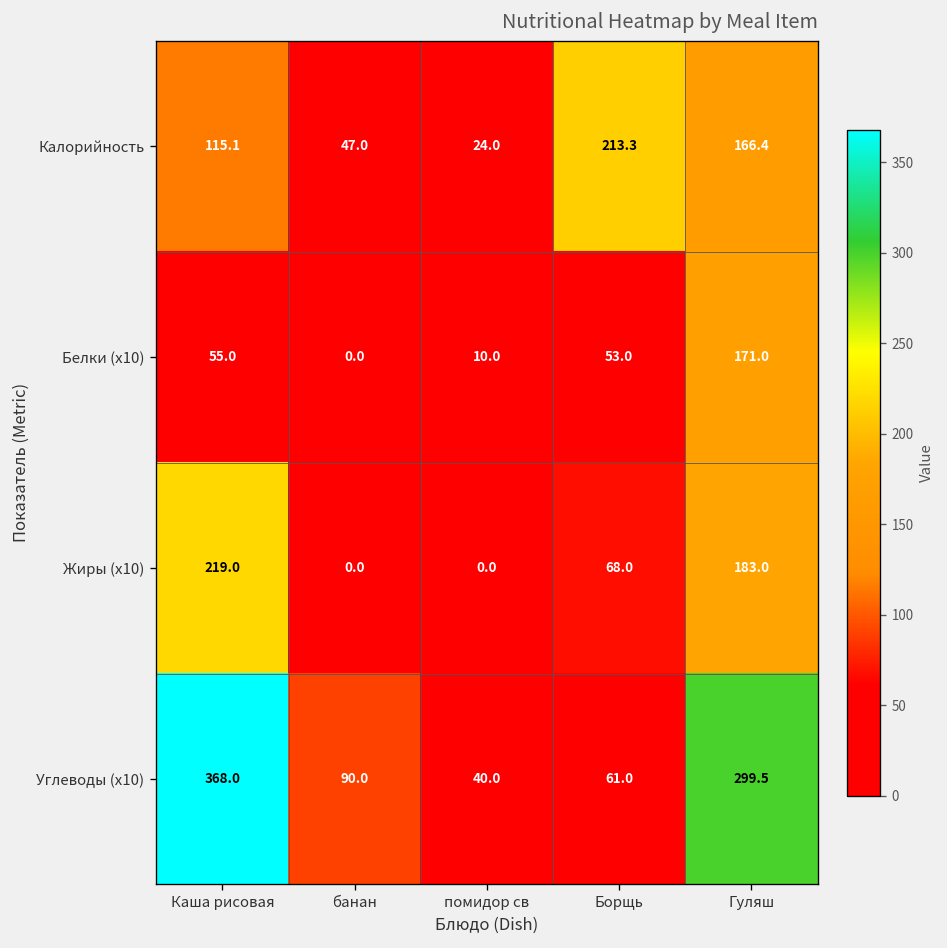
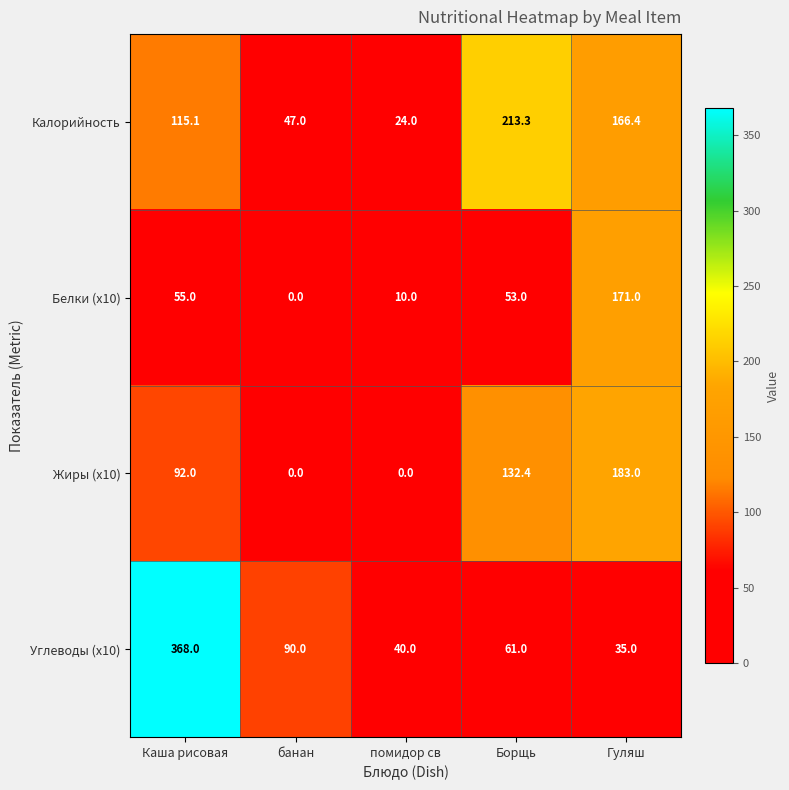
  {
    "Калорийность": {
      "Каша рисовая": 115.1,
      "банан": 47.0,
      "помидор св": 24.0,
      "Борщь": 213.3,
      "Гуляш": 166.4
    },
    "Белки (x10)": {
      "Каша рисовая": 55.0,
      "банан": 0.0,
      "помидор св": 10.0,
      "Борщь": 53.0,
      "Гуляш": 171.0
    },
    "Жиры (x10)": {
-     "Каша рисовая": 219.0,
+     "Каша рисовая": 92.0,
      "банан": 0.0,
      "помидор св": 0.0,
-     "Борщь": 68.0,
+     "Борщь": 132.4,
      "Гуляш": 183.0
    },
    "Углеводы (x10)": {
      "Каша рисовая": 368.0,
      "банан": 90.0,
      "помидор св": 40.0,
      "Борщь": 61.0,
-     "Гуляш": 299.5
+     "Гуляш": 35.0
    }
  }
